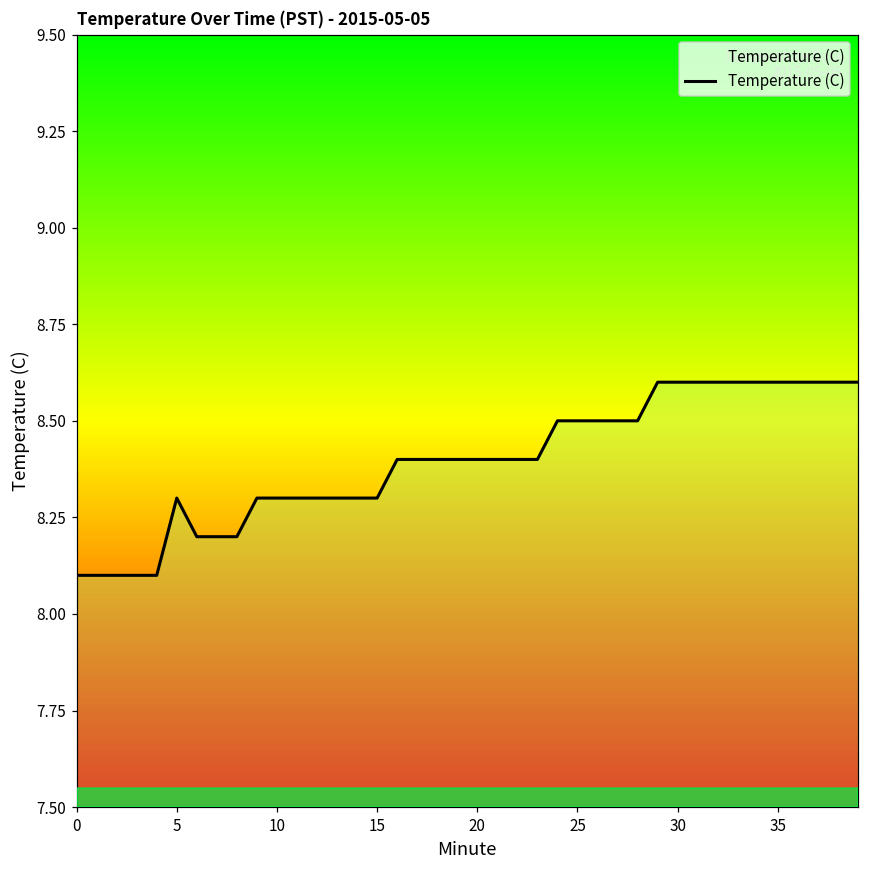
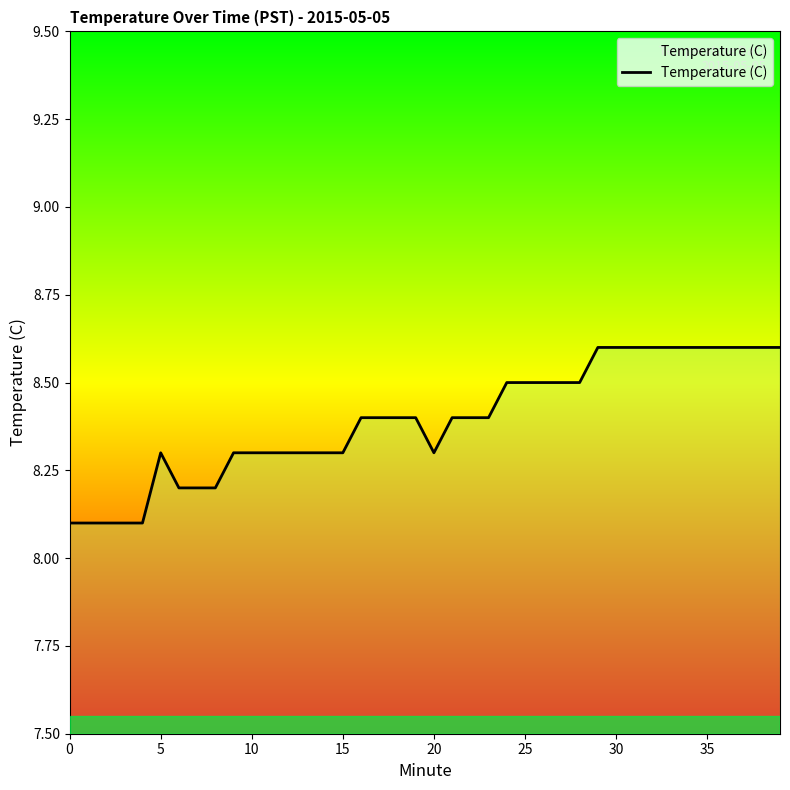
  {
    "0": 8.1,
    "5": 8.3,
    "10": 8.3,
    "15": 8.3,
-   "20": 8.4,
+   "20": 8.3,
    "25": 8.5,
    "30": 8.6,
    "35": 8.6
  }
